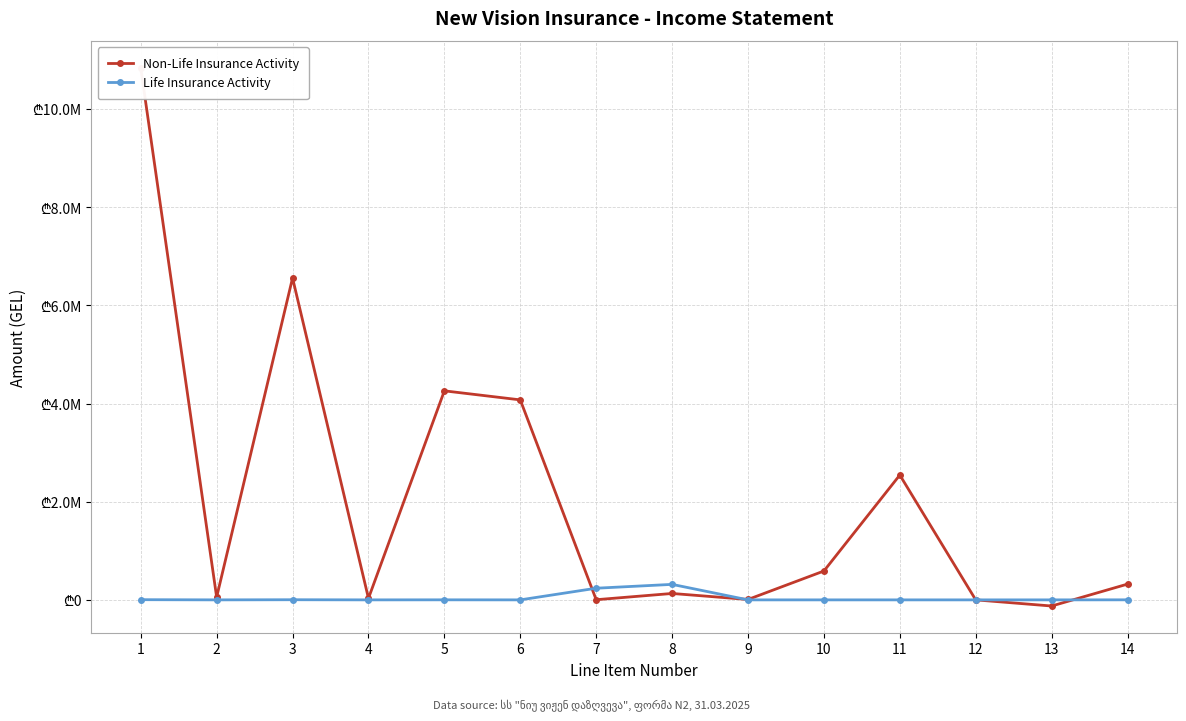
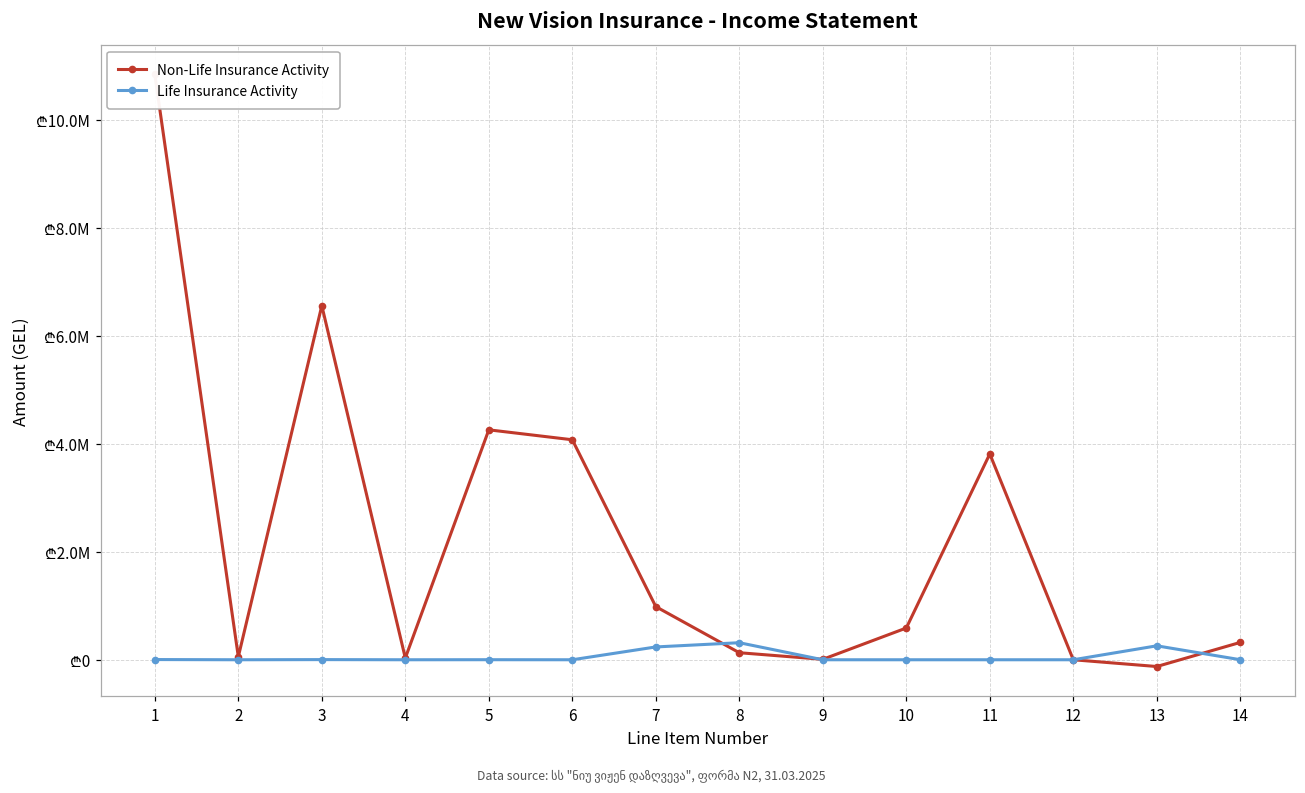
  {
    "Non-Life Insurance Activity": {
      "2": "₾100000",
      "3": "₾6600000",
      "5": "₾4300000",
      "6": "₾4100000",
-     "7": "₾0",
+     "7": "₾1000000",
      "8": "₾100000",
      "10": "₾600000",
-     "11": "₾2500000",
+     "11": "₾3800000",
      "13": "₾-100000",
      "14": "₾300000"
    },
    "Life Insurance Activity": {
      "1": "₾0",
      "2": "₾0",
      "3": "₾0",
      "5": "₾0",
      "6": "₾0",
      "7": "₾200000",
      "8": "₾300000",
      "10": "₾0",
      "11": "₾0",
-     "13": "₾0",
+     "13": "₾300000",
      "14": "₾0"
    }
  }
